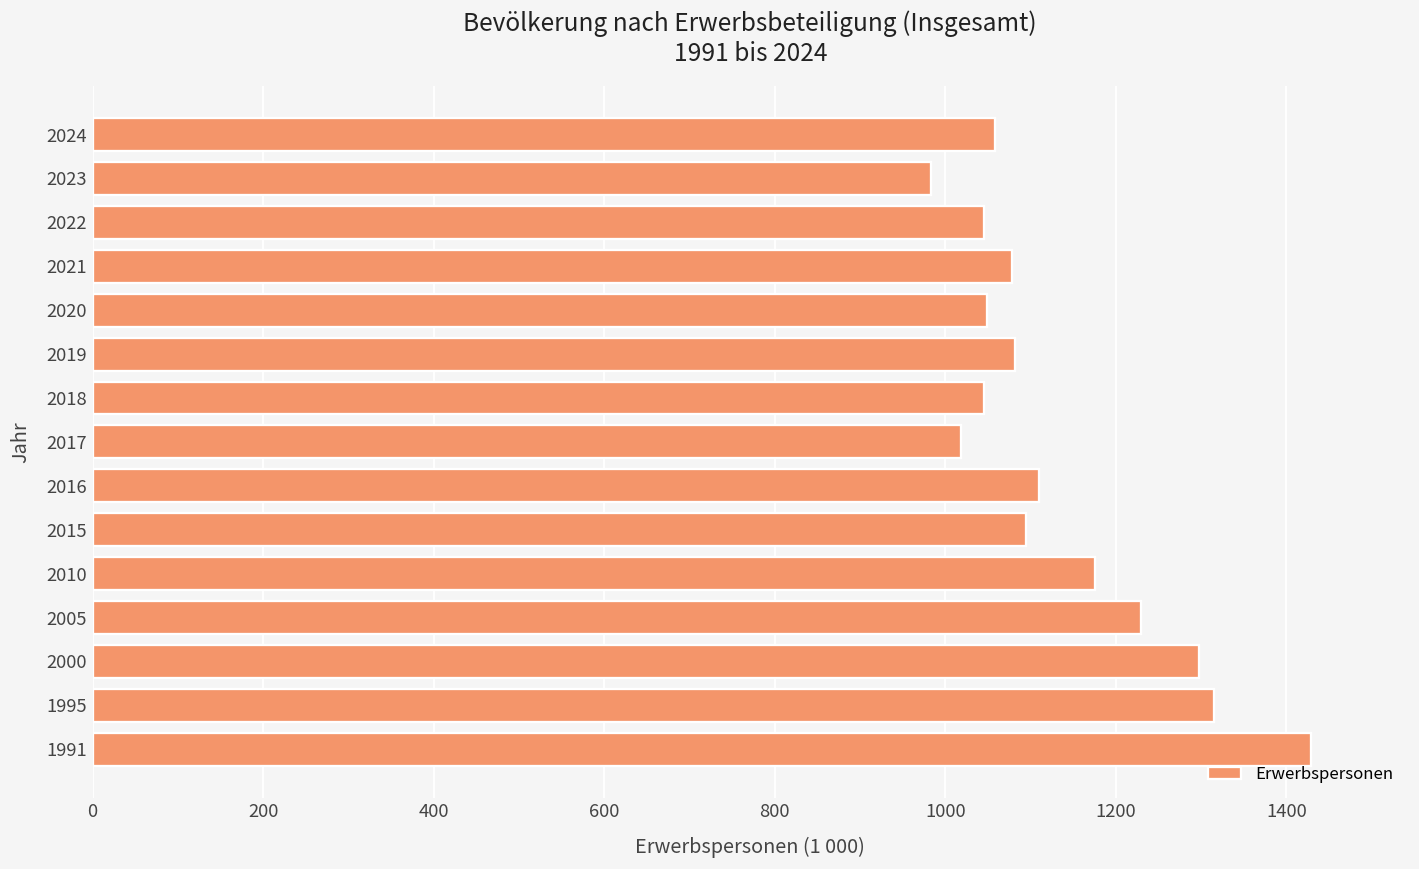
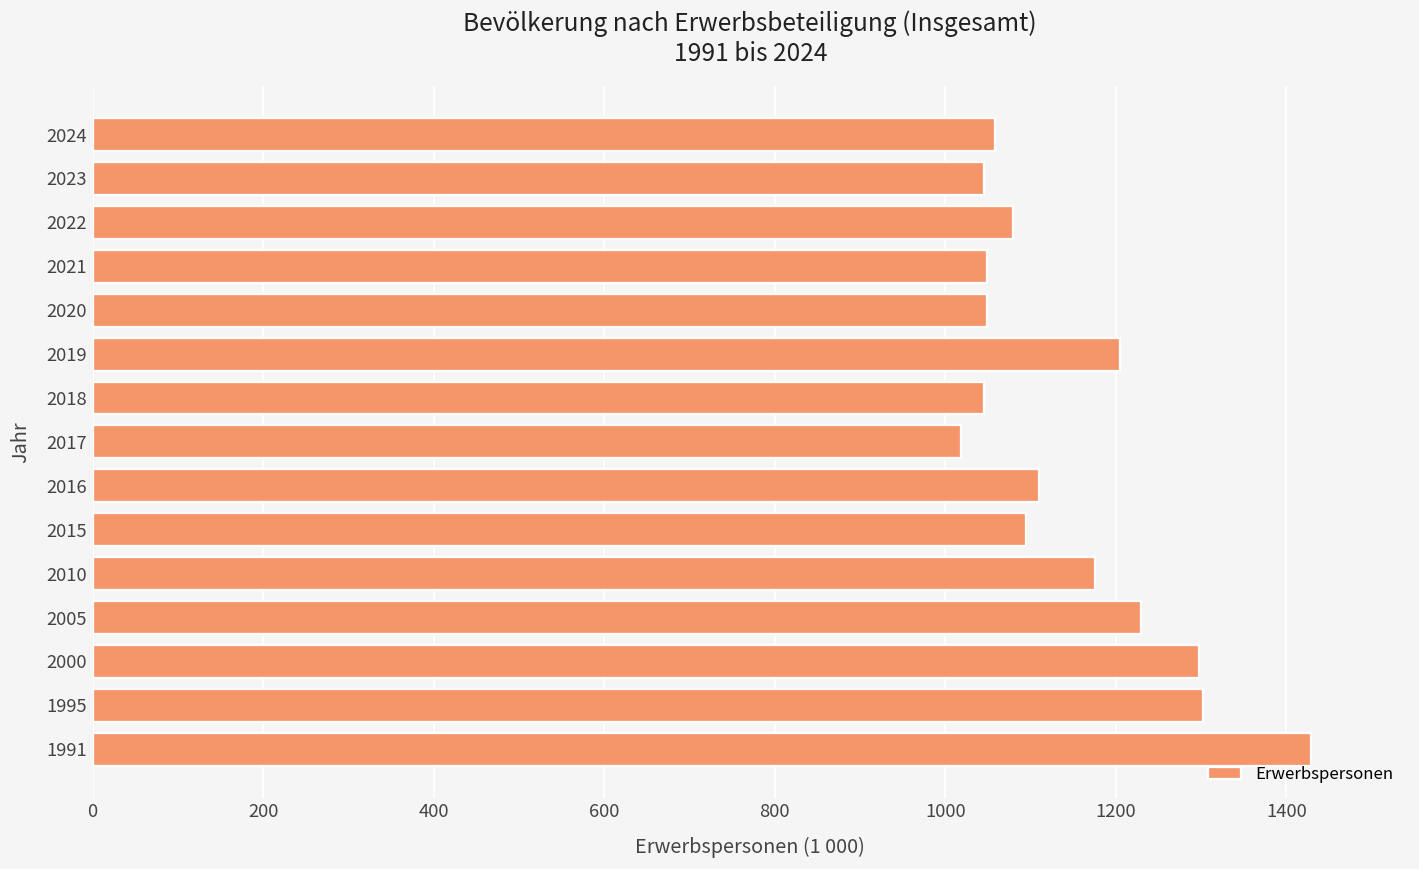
  {
    "2024": 1060,
-   "2023": 980,
-   "2022": 1050,
-   "2021": 1080,
+   "2023": 1050,
+   "2022": 1080,
+   "2021": 1050,
    "2020": 1050,
-   "2019": 1080,
+   "2019": 1210,
    "2018": 1050,
    "2017": 1020,
    "2016": 1110,
    "2015": 1100,
    "2010": 1180,
    "2005": 1230,
    "2000": 1300,
-   "1995": 1320,
+   "1995": 1300,
    "1991": 1430
  }
